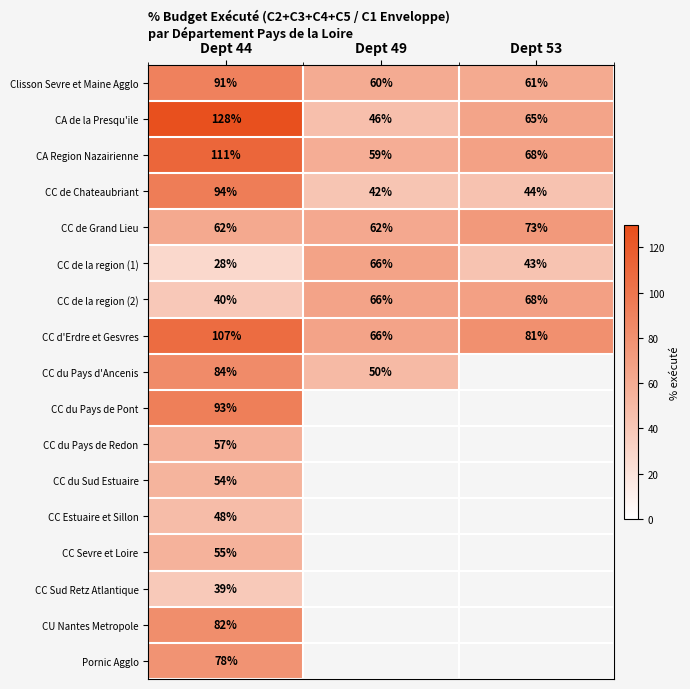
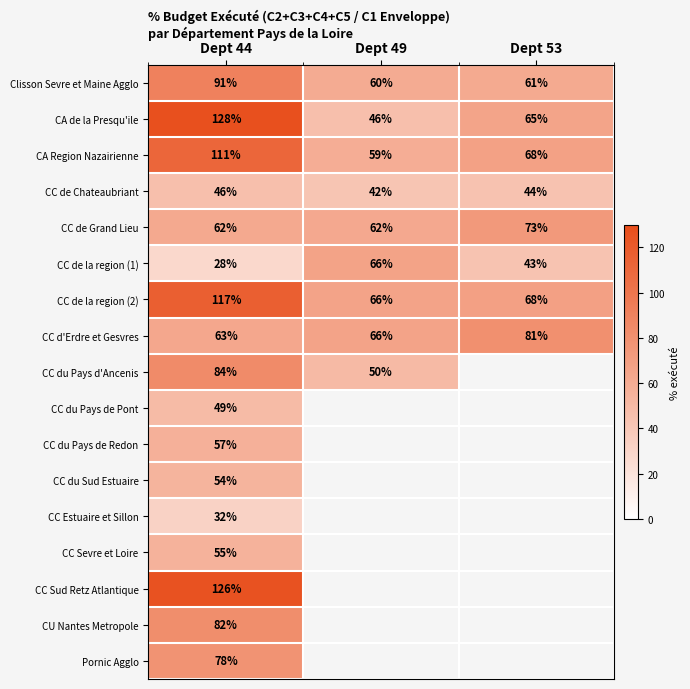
  {
    "Clisson Sevre et Maine Agglo": {
      "Dept 44": "91%",
      "Dept 49": "60%",
      "Dept 53": "61%"
    },
    "CA de la Presqu'ile": {
      "Dept 44": "128%",
      "Dept 49": "46%",
      "Dept 53": "65%"
    },
    "CA Region Nazairienne": {
      "Dept 44": "111%",
      "Dept 49": "59%",
      "Dept 53": "68%"
    },
    "CC de Chateaubriant": {
-     "Dept 44": "94%",
+     "Dept 44": "46%",
      "Dept 49": "42%",
      "Dept 53": "44%"
    },
    "CC de Grand Lieu": {
      "Dept 44": "62%",
      "Dept 49": "62%",
      "Dept 53": "73%"
    },
    "CC de la region (1)": {
      "Dept 44": "28%",
      "Dept 49": "66%",
      "Dept 53": "43%"
    },
    "CC de la region (2)": {
-     "Dept 44": "40%",
+     "Dept 44": "117%",
      "Dept 49": "66%",
      "Dept 53": "68%"
    },
    "CC d'Erdre et Gesvres": {
-     "Dept 44": "107%",
+     "Dept 44": "63%",
      "Dept 49": "66%",
      "Dept 53": "81%"
    },
    "CC du Pays d'Ancenis": {
      "Dept 44": "84%",
      "Dept 49": "50%"
    },
    "CC du Pays de Pont": {
-     "Dept 44": "93%"
+     "Dept 44": "49%"
    },
    "CC du Pays de Redon": {
      "Dept 44": "57%"
    },
    "CC du Sud Estuaire": {
      "Dept 44": "54%"
    },
    "CC Estuaire et Sillon": {
-     "Dept 44": "48%"
+     "Dept 44": "32%"
    },
    "CC Sevre et Loire": {
      "Dept 44": "55%"
    },
    "CC Sud Retz Atlantique": {
-     "Dept 44": "39%"
+     "Dept 44": "126%"
    },
    "CU Nantes Metropole": {
      "Dept 44": "82%"
    },
    "Pornic Agglo": {
      "Dept 44": "78%"
    }
  }
